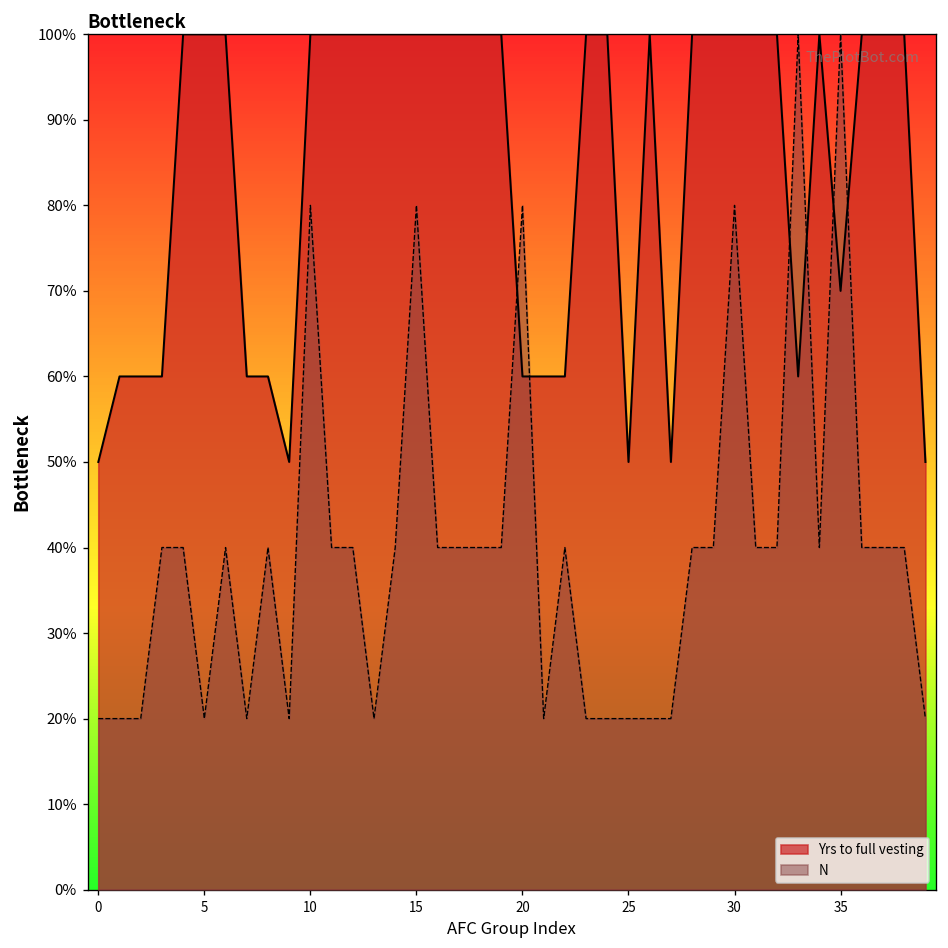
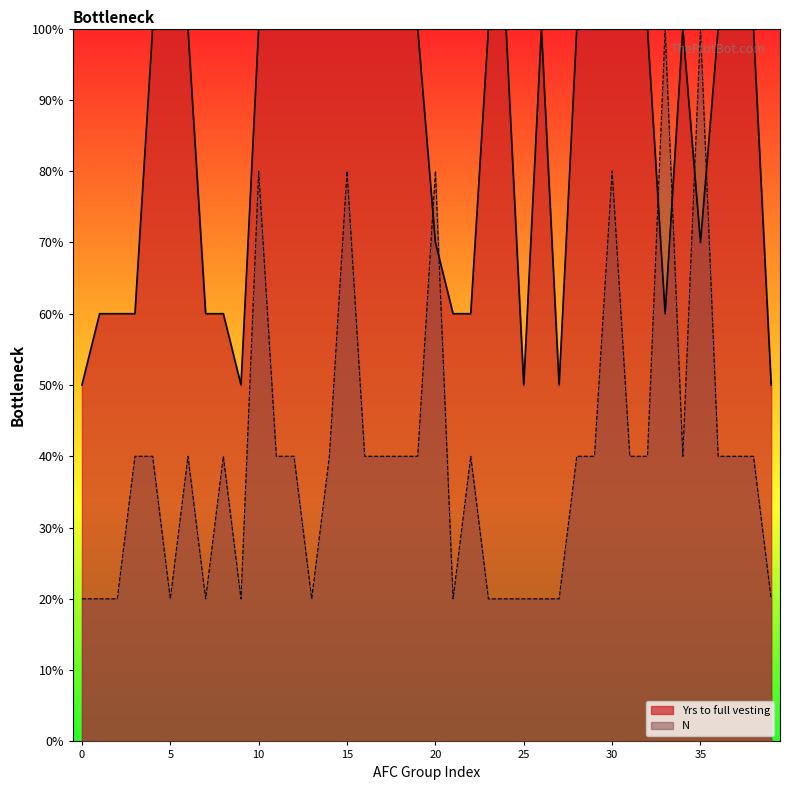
  {
    "Yrs to full vesting": {
      "0": "50%",
      "5": "100%",
      "10": "100%",
      "15": "100%",
-     "20": "60%",
+     "20": "70%",
      "25": "50%",
      "30": "100%",
      "35": "70%"
    },
    "N": {
      "0": "20%",
      "5": "20%",
      "10": "80%",
      "15": "80%",
      "20": "80%",
      "25": "20%",
      "30": "80%",
      "35": "100%"
    }
  }
